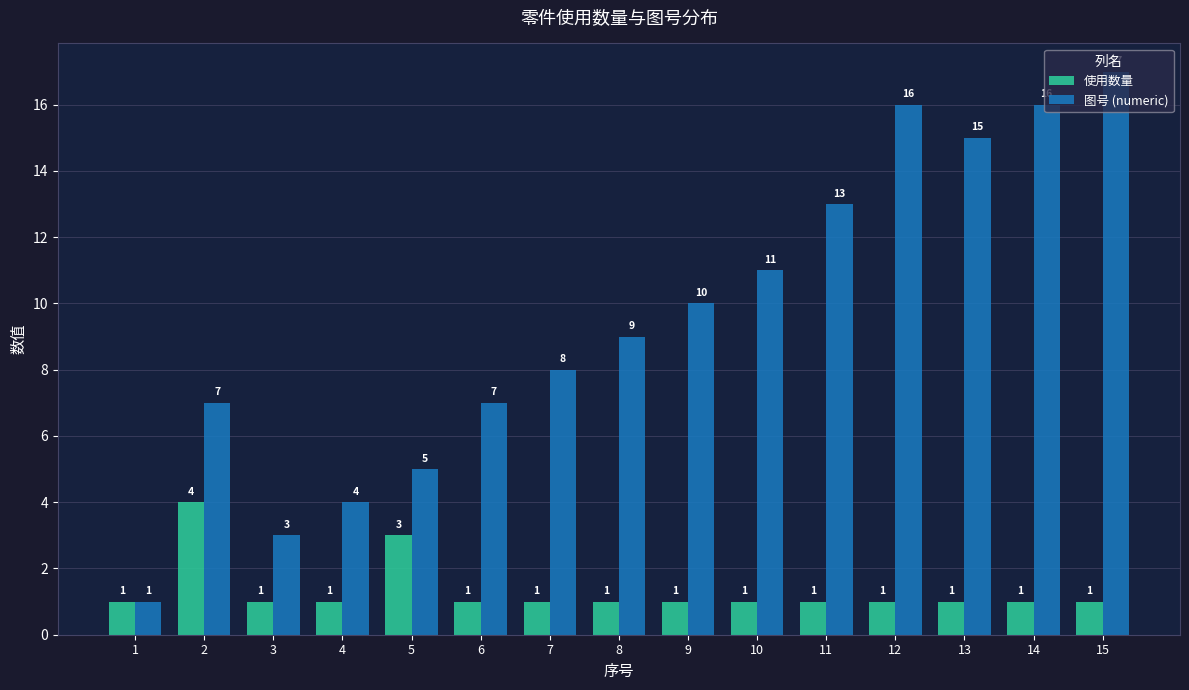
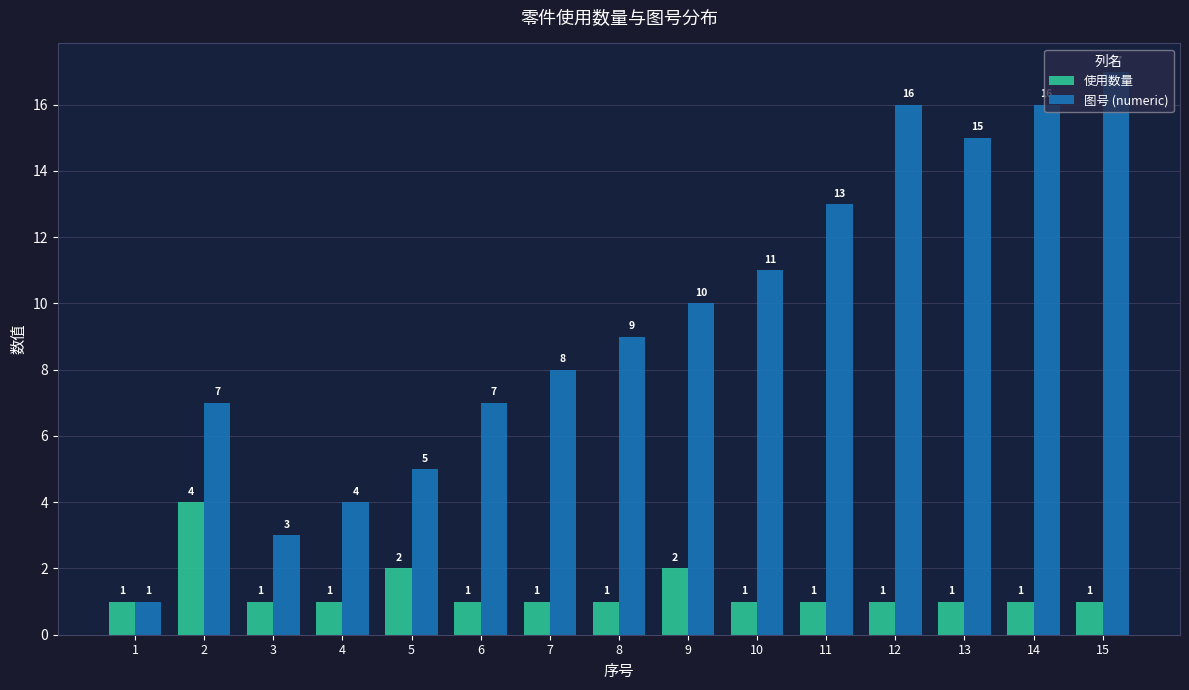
  {
    "使用数量": {
      "1": 1,
      "2": 4,
      "3": 1,
      "4": 1,
-     "5": 3,
+     "5": 2,
      "6": 1,
      "7": 1,
      "8": 1,
-     "9": 1,
+     "9": 2,
      "10": 1,
      "11": 1,
      "12": 1,
      "13": 1,
      "14": 1,
      "15": 1
    },
    "图号 (numeric)": {
      "1": 1,
      "2": 7,
      "3": 3,
      "4": 4,
      "5": 5,
      "6": 7,
      "7": 8,
      "8": 9,
      "9": 10,
      "10": 11,
      "11": 13,
      "12": 16,
      "13": 15
    }
  }
